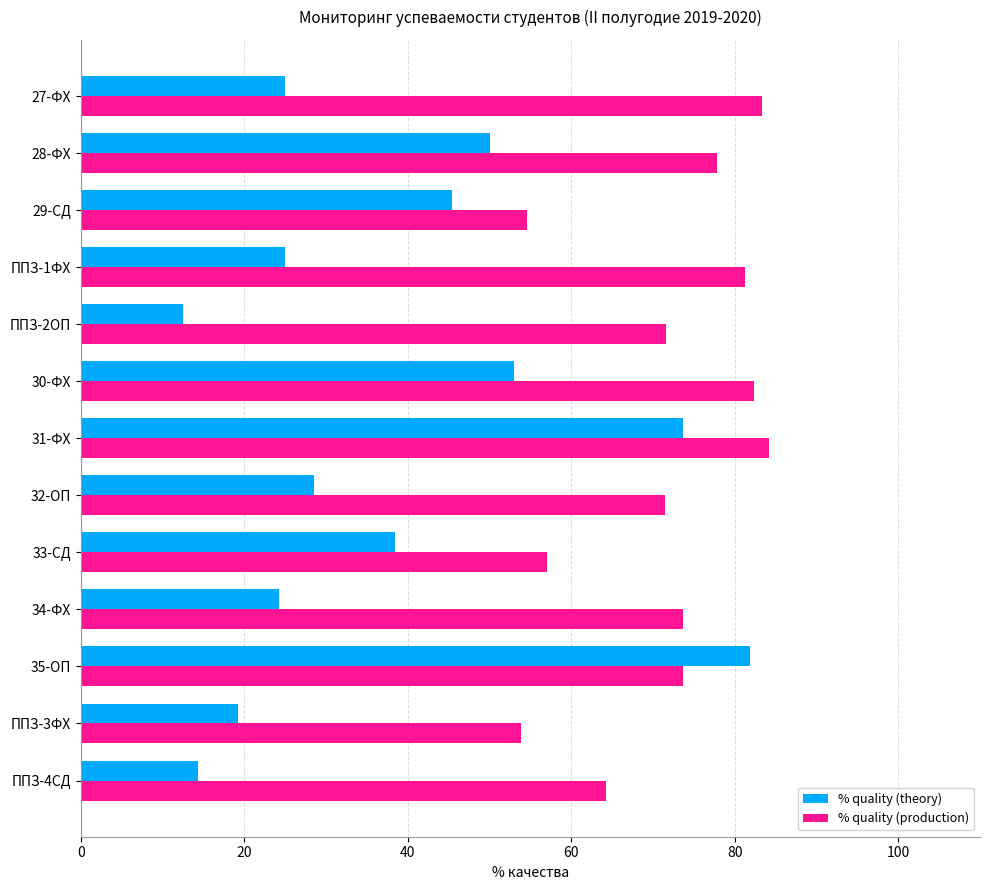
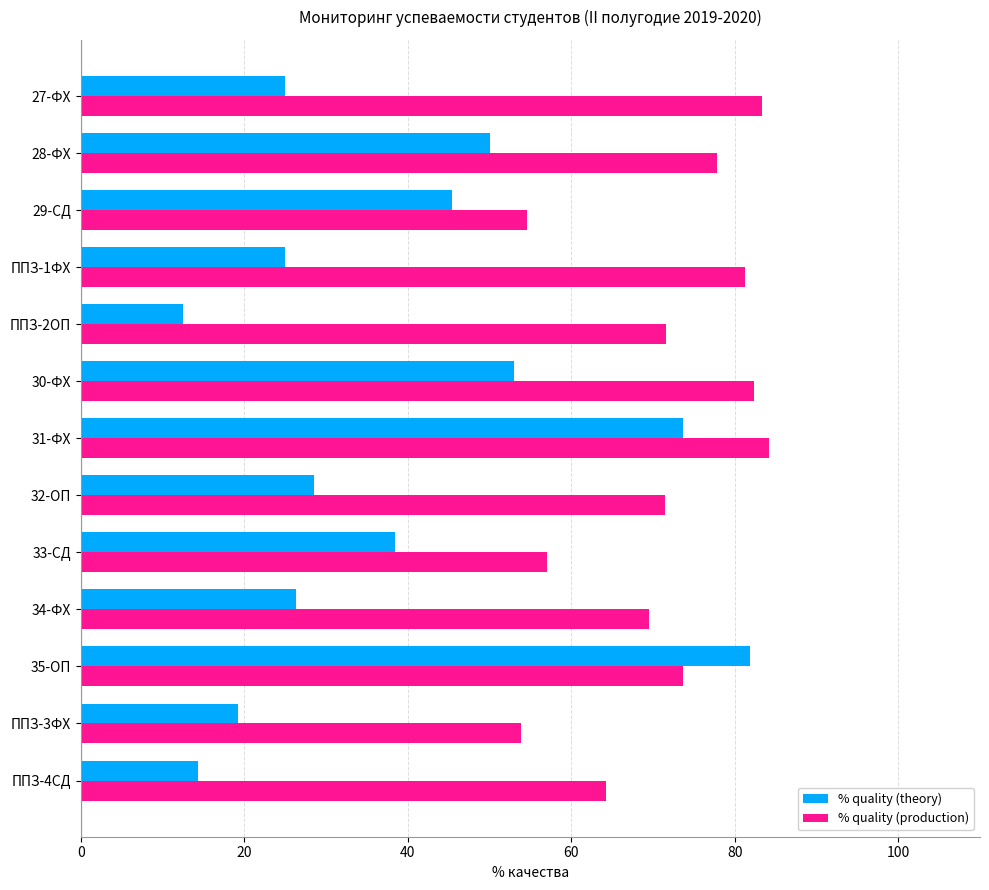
  {
    "% quality (theory)": {
      "27-ФХ": 25,
      "28-ФХ": 50,
      "29-СД": 45,
      "ППЗ-1ФХ": 25,
      "ППЗ-2ОП": 13,
      "30-ФХ": 53,
      "31-ФХ": 74,
      "32-ОП": 29,
      "33-СД": 38,
-     "34-ФХ": 24,
+     "34-ФХ": 26,
      "35-ОП": 82,
      "ППЗ-3ФХ": 19,
      "ППЗ-4СД": 14
    },
    "% quality (production)": {
      "27-ФХ": 83,
      "28-ФХ": 78,
      "29-СД": 55,
      "ППЗ-1ФХ": 81,
      "ППЗ-2ОП": 72,
      "30-ФХ": 82,
      "31-ФХ": 84,
      "32-ОП": 71,
      "33-СД": 57,
-     "34-ФХ": 74,
+     "34-ФХ": 69,
      "35-ОП": 74,
      "ППЗ-3ФХ": 54,
      "ППЗ-4СД": 64
    }
  }
